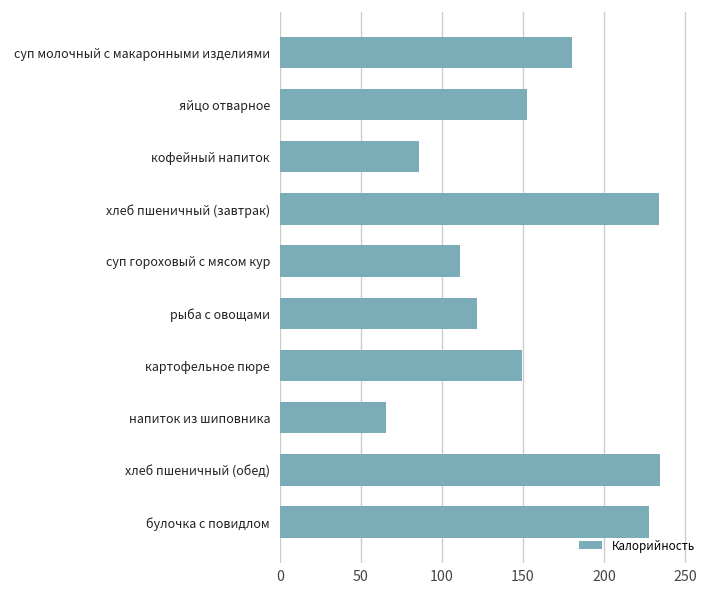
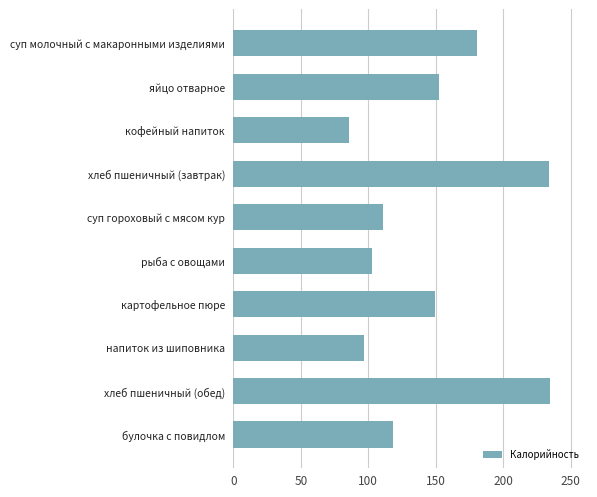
  {
    "суп молочный с макаронными изделиями": 180,
    "яйцо отварное": 152,
    "кофейный напиток": 86,
    "хлеб пшеничный (завтрак)": 234,
    "суп гороховый с мясом кур": 111,
-   "рыба с овощами": 122,
+   "рыба с овощами": 103,
    "картофельное пюре": 149,
-   "напиток из шиповника": 65,
+   "напиток из шиповника": 97,
    "хлеб пшеничный (обед)": 234,
-   "булочка с повидлом": 228
+   "булочка с повидлом": 119
  }
